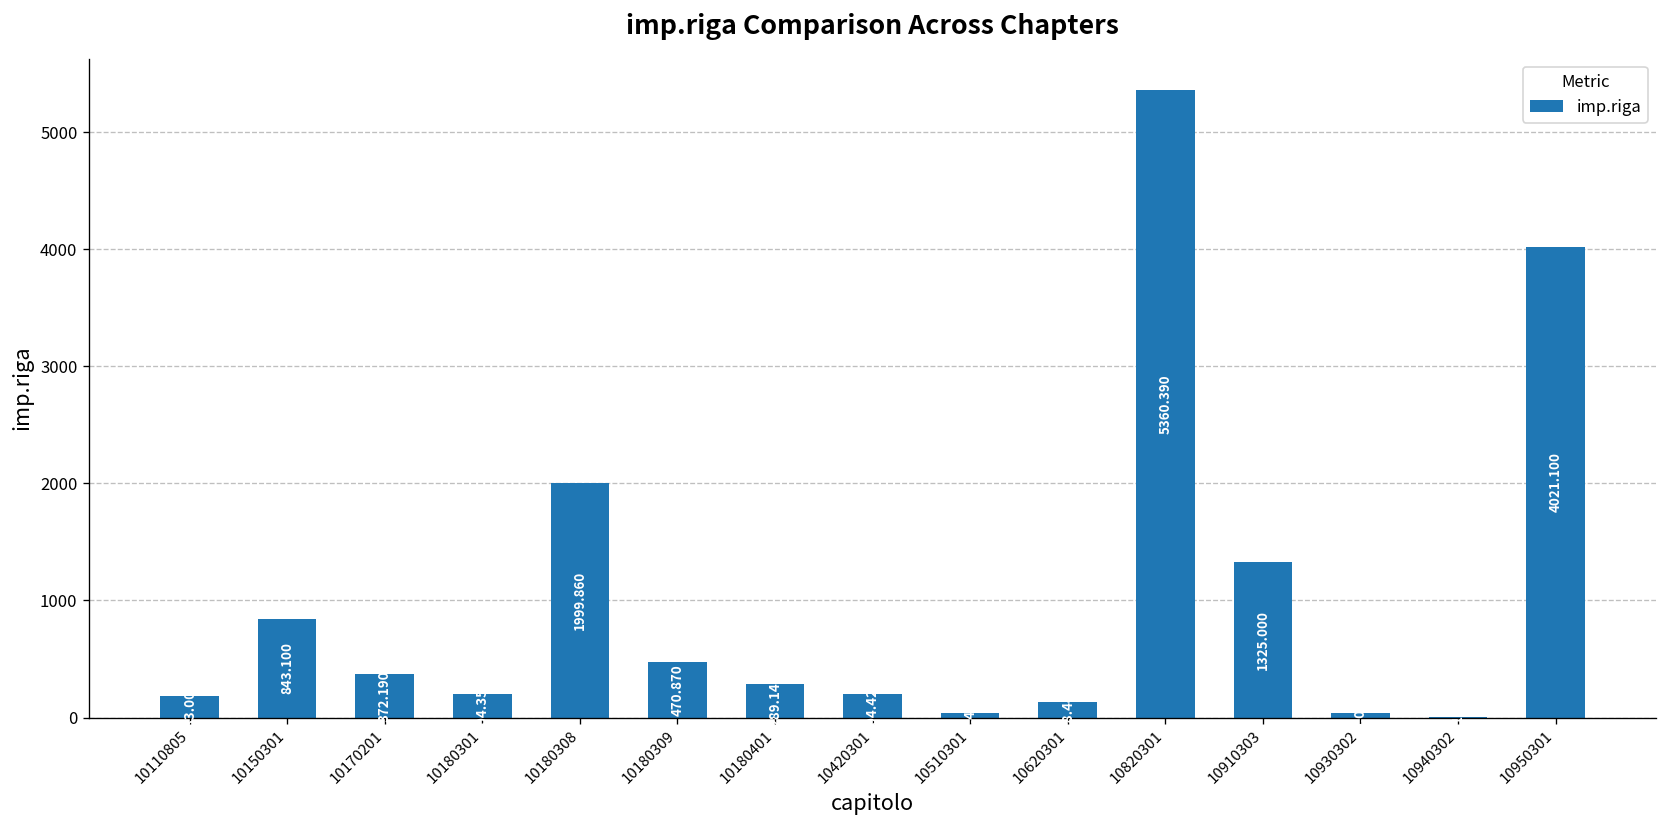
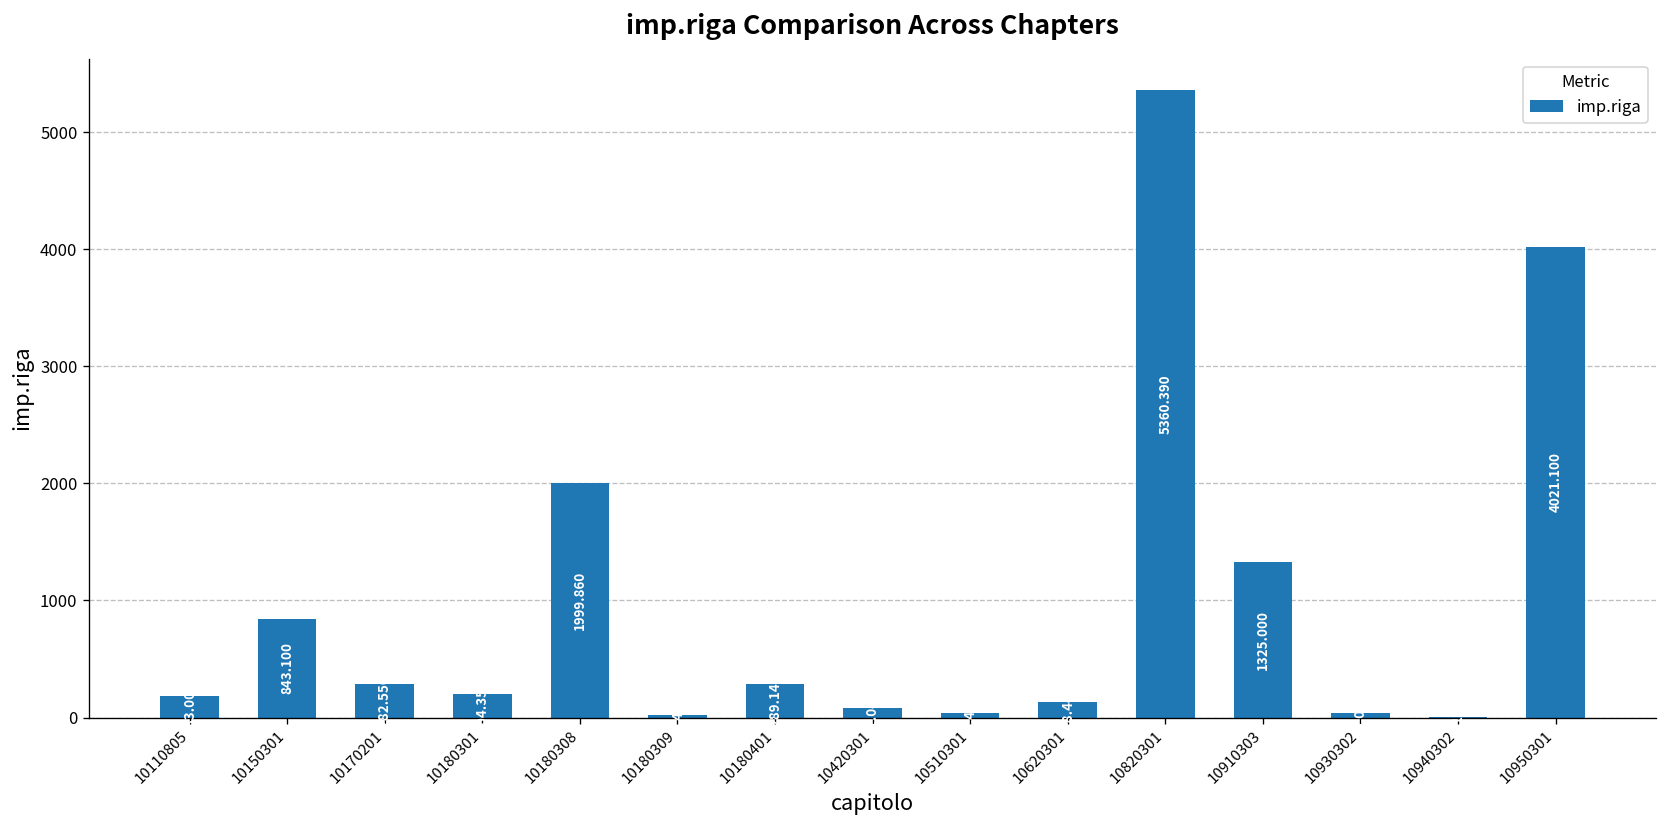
  {
    "10150301": 843.100,
-   "10170201": 372.190,
+   "10170201": 282.550,
    "10180308": 1999.860,
-   "10180309": 500,
+   "10180309": 0,
    "10180401": 289.140,
-   "10420301": 200,
+   "10420301": 100,
    "10820301": 5360.390,
    "10910303": 1325.000,
    "10950301": 4021.100
  }
